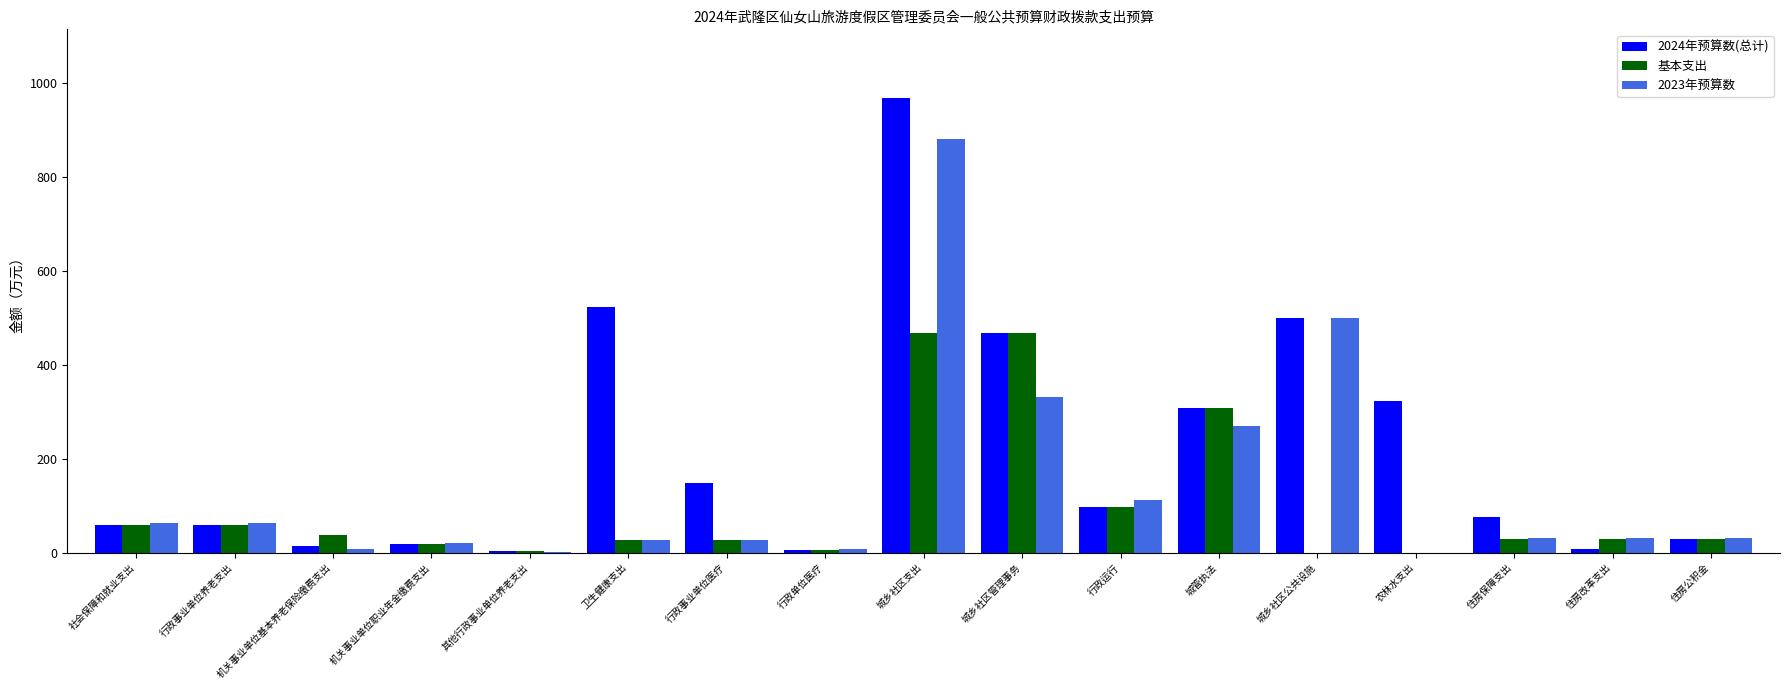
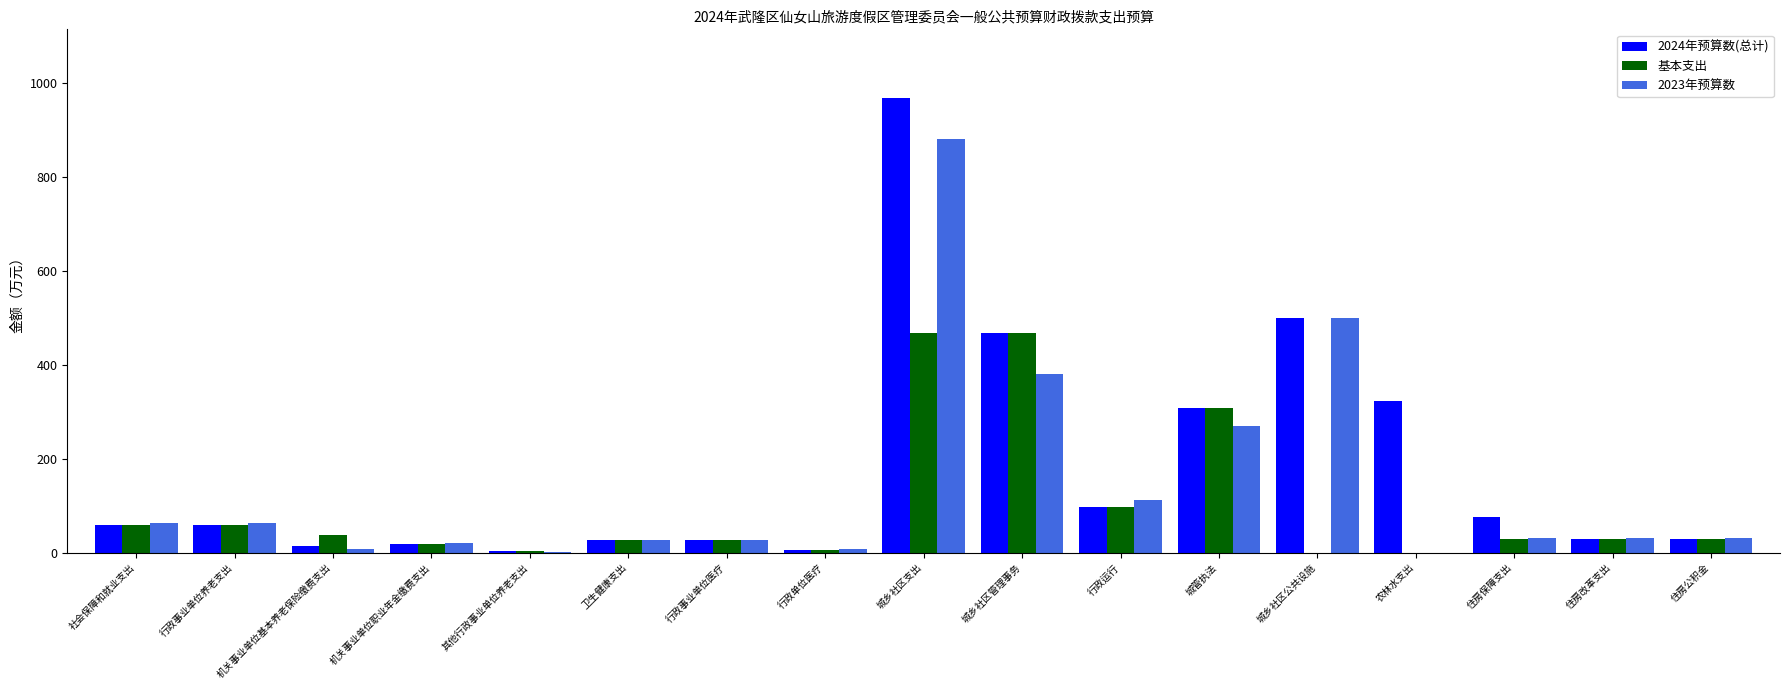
  {
    "2024年预算数(总计)": {
      "社会保障和就业支出": 60,
      "行政事业单位养老支出": 60,
      "机关事业单位基本养老保险缴费支出": 10,
      "机关事业单位职业年金缴费支出": 20,
-     "卫生健康支出": 520,
-     "行政事业单位医疗": 150,
+     "卫生健康支出": 30,
+     "行政事业单位医疗": 30,
      "行政单位医疗": 10,
      "城乡社区支出": 970,
      "城乡社区管理事务": 470,
      "行政运行": 100,
      "城管执法": 310,
      "城乡社区公共设施": 500,
      "农林水支出": 320,
      "住房保障支出": 80,
-     "住房改革支出": 10,
+     "住房改革支出": 30,
      "住房公积金": 30
    },
    "基本支出": {
      "社会保障和就业支出": 60,
      "行政事业单位养老支出": 60,
      "机关事业单位基本养老保险缴费支出": 40,
      "机关事业单位职业年金缴费支出": 20,
      "卫生健康支出": 30,
      "行政事业单位医疗": 30,
      "行政单位医疗": 10,
      "城乡社区支出": 470,
      "城乡社区管理事务": 470,
      "行政运行": 100,
      "城管执法": 310,
      "城乡社区公共设施": 0,
      "农林水支出": 0,
      "住房保障支出": 30,
      "住房改革支出": 30,
      "住房公积金": 30
    },
    "2023年预算数": {
      "社会保障和就业支出": 60,
      "行政事业单位养老支出": 60,
      "机关事业单位基本养老保险缴费支出": 10,
      "机关事业单位职业年金缴费支出": 20,
      "卫生健康支出": 30,
      "行政事业单位医疗": 30,
      "行政单位医疗": 10,
      "城乡社区支出": 880,
-     "城乡社区管理事务": 330,
+     "城乡社区管理事务": 380,
      "行政运行": 110,
      "城管执法": 270,
      "城乡社区公共设施": 500,
      "农林水支出": 0,
      "住房保障支出": 30,
      "住房改革支出": 30,
      "住房公积金": 30
    }
  }
